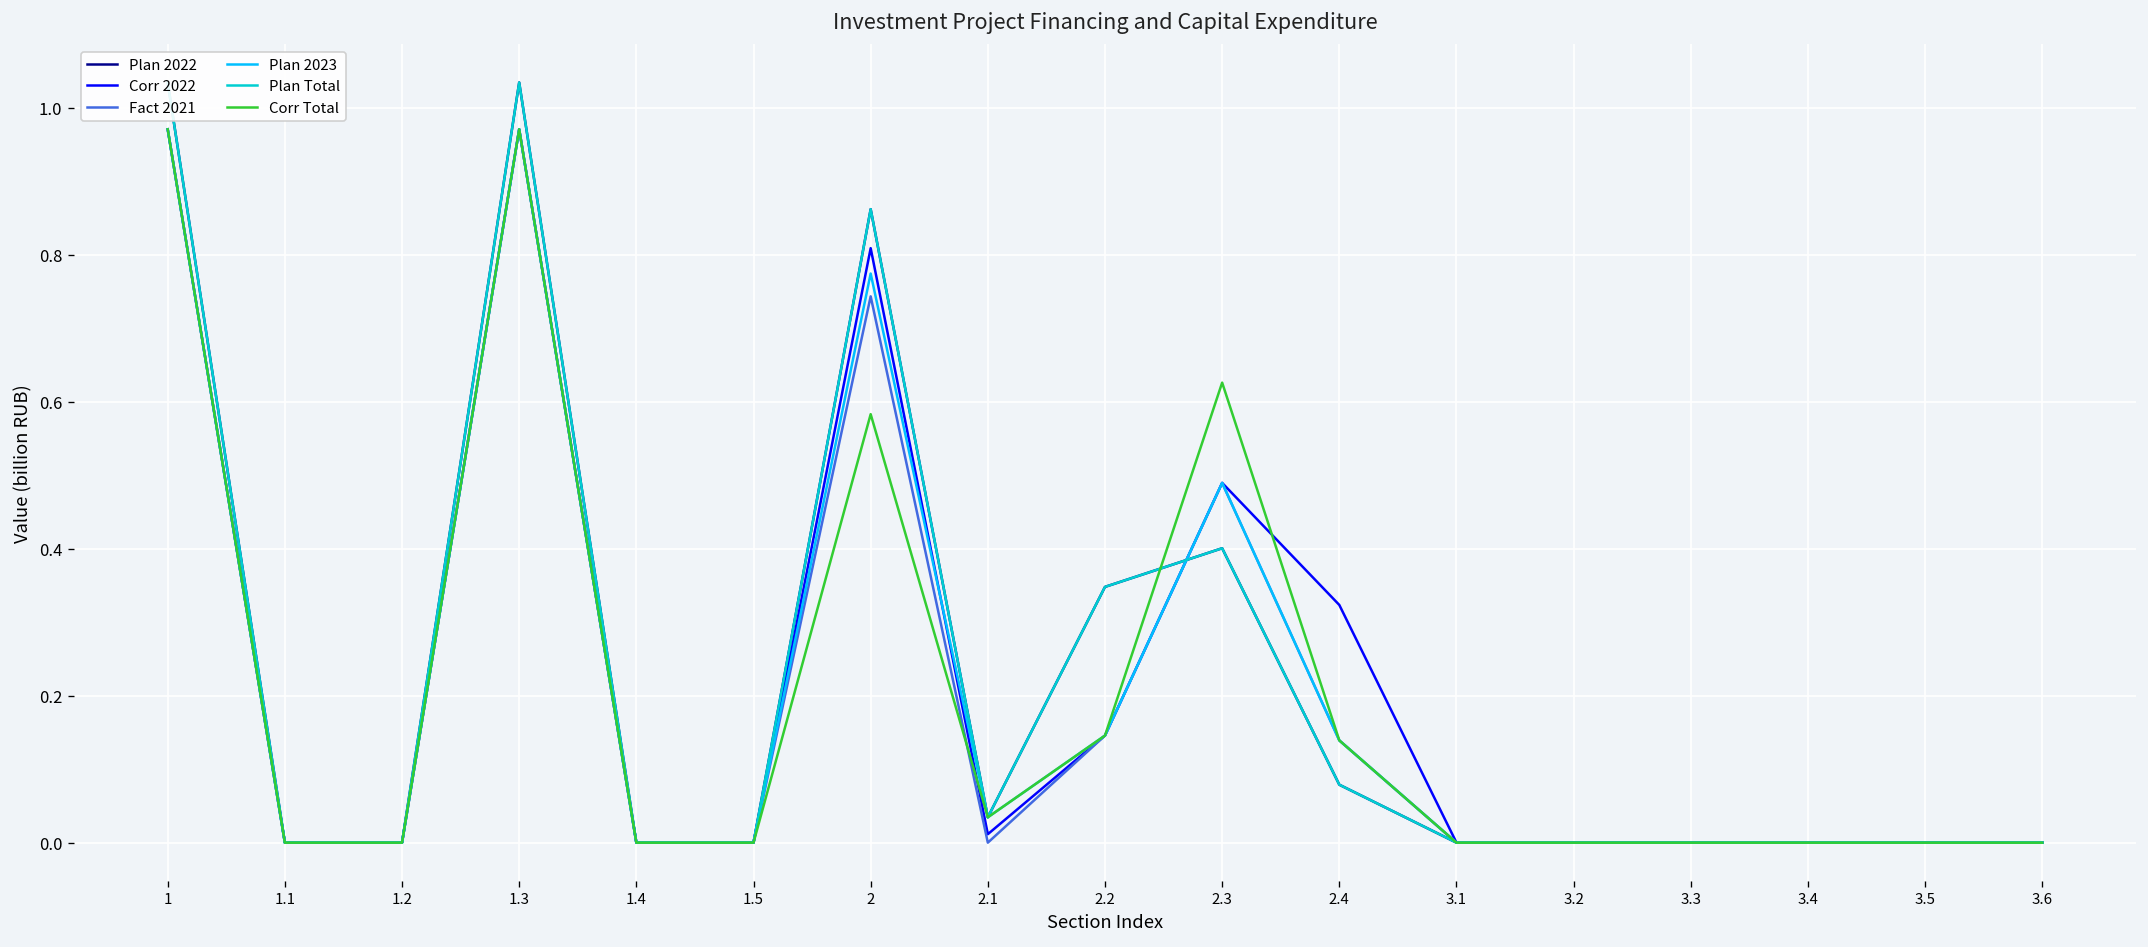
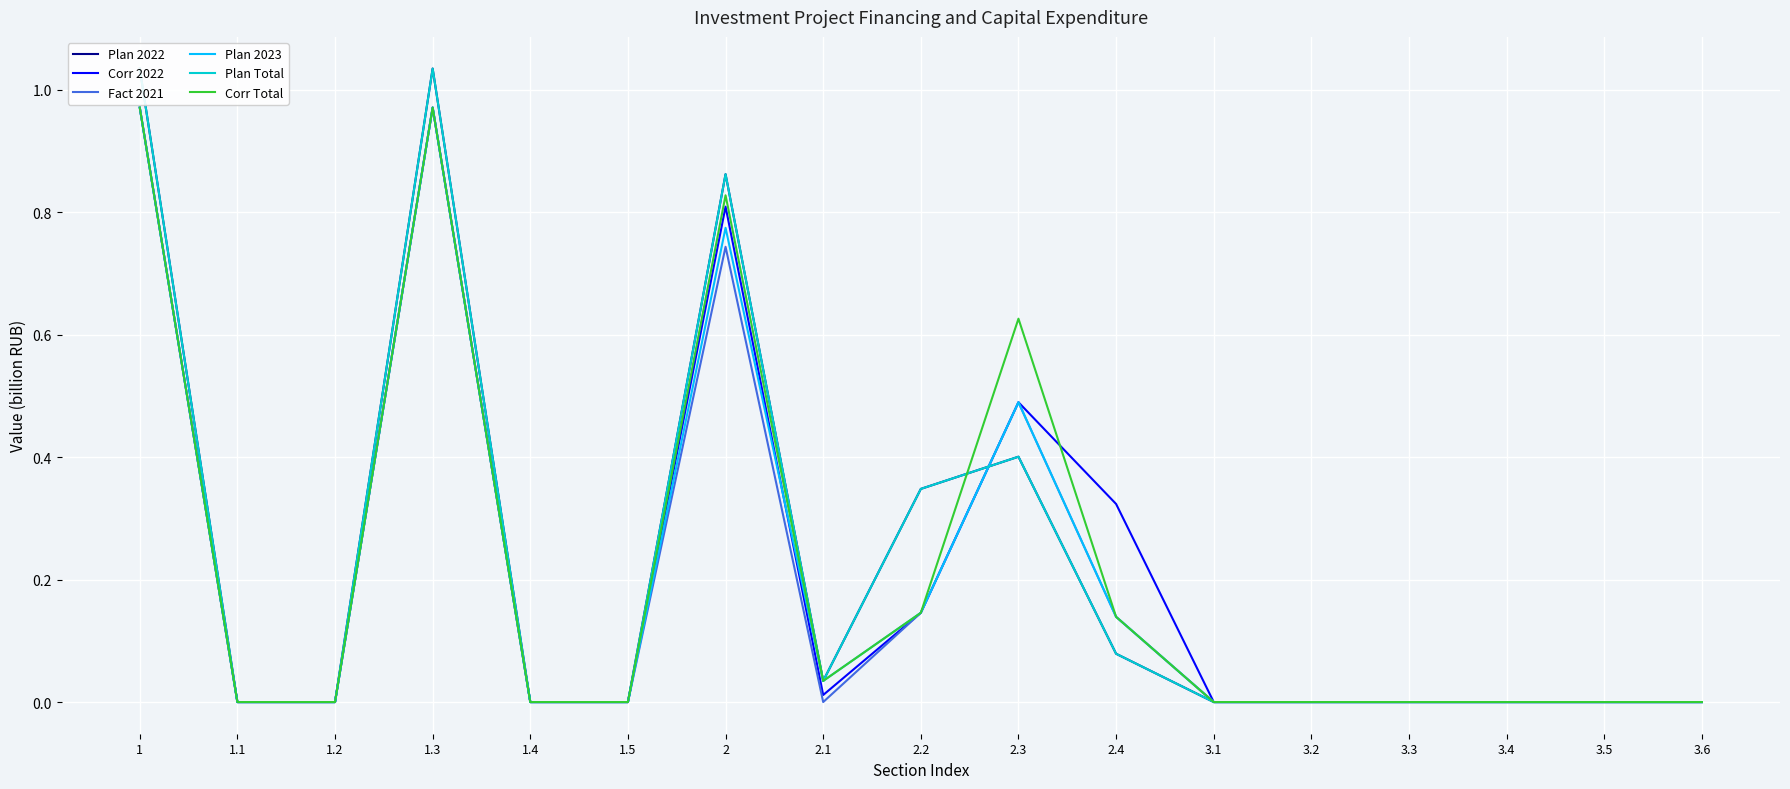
  {
    "Corr 2022": {
      "2": 0.81,
      "2.1": 0.01,
      "2.4": 0.32
    },
    "Fact 2021": {
      "2": 0.74,
      "2.1": 0.00
    },
    "Corr Total": {
-     "2": 0.58,
+     "2": 0.83,
      "2.3": 0.63
    }
  }
